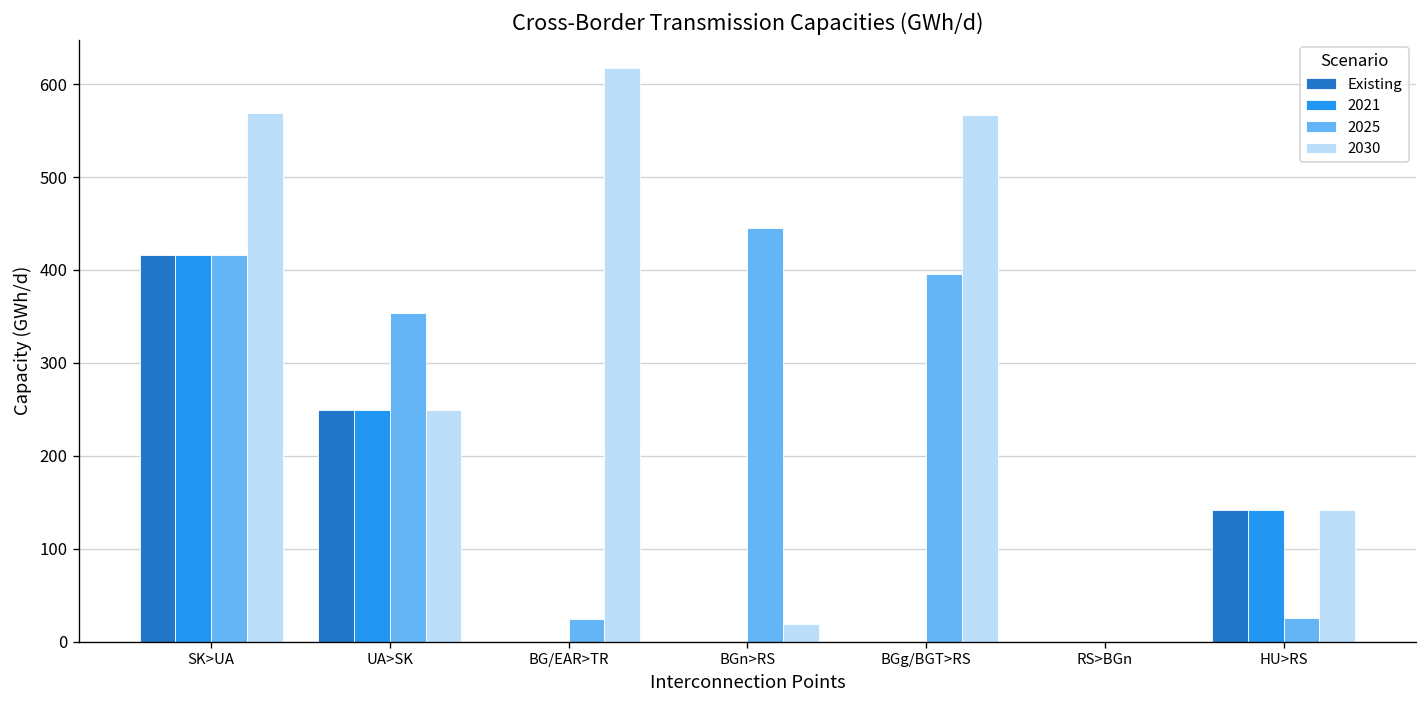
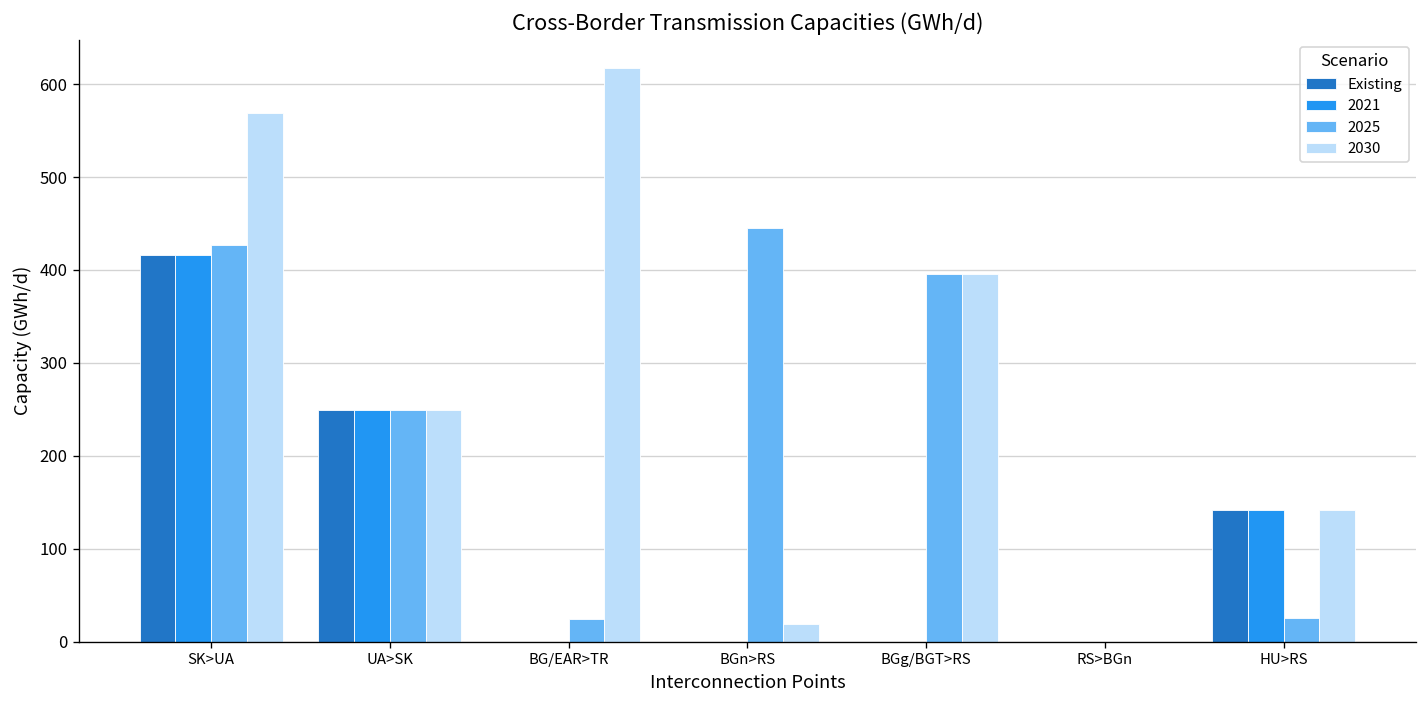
  {
    "2025": {
-     "SK>UA": 420,
-     "UA>SK": 350,
+     "SK>UA": 430,
+     "UA>SK": 250,
      "BG/EAR>TR": 20,
      "BGn>RS": 440,
      "BGg/BGT>RS": 400,
      "RS>BGn": 0,
      "HU>RS": 30
    },
    "2030": {
      "SK>UA": 570,
      "UA>SK": 250,
      "BG/EAR>TR": 620,
      "BGn>RS": 20,
-     "BGg/BGT>RS": 570,
+     "BGg/BGT>RS": 400,
      "RS>BGn": 0,
      "HU>RS": 140
    }
  }
